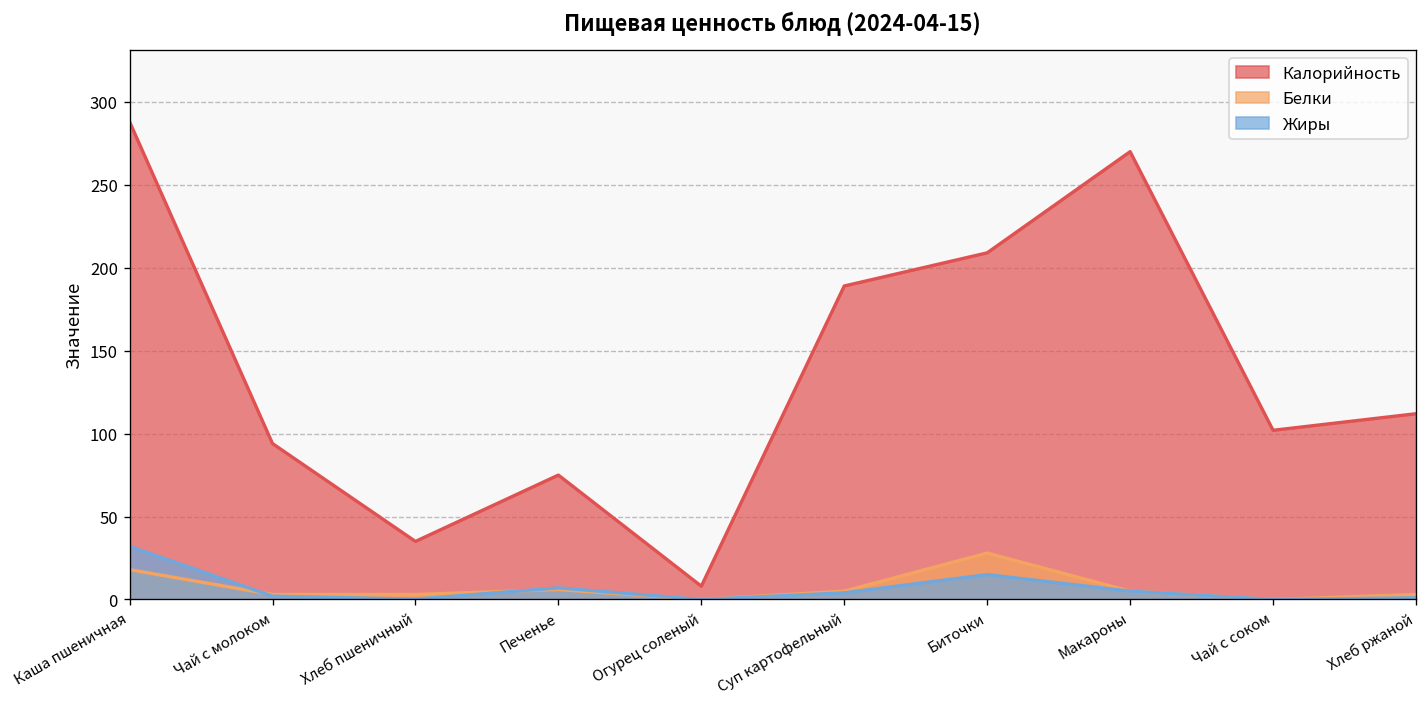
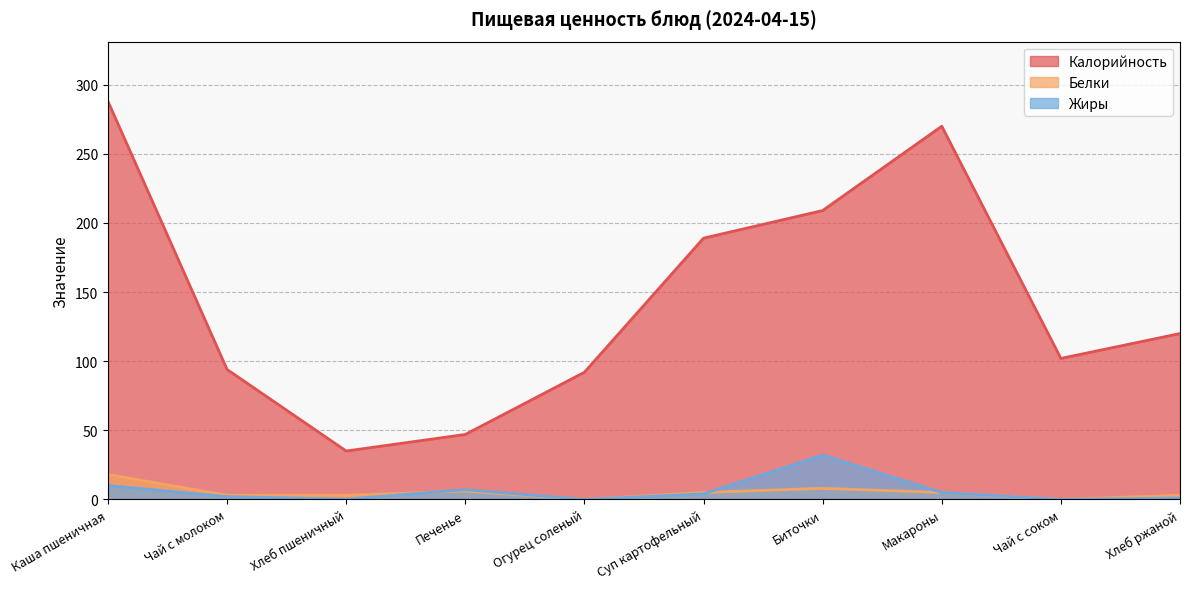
  {
    "Калорийность": {
      "Каша пшеничная": 288,
      "Чай с молоком": 94,
      "Хлеб пшеничный": 35,
-     "Печенье": 75,
-     "Огурец соленый": 8,
+     "Печенье": 47,
+     "Огурец соленый": 92,
      "Суп картофельный": 189,
      "Биточки": 209,
      "Макароны": 270,
      "Чай с соком": 102,
-     "Хлеб ржаной": 112
+     "Хлеб ржаной": 120
    },
    "Белки": {
      "Каша пшеничная": 18,
      "Хлеб пшеничный": 3,
-     "Биточки": 28,
+     "Биточки": 8,
      "Хлеб ржаной": 3
    },
    "Жиры": {
-     "Каша пшеничная": 32,
+     "Каша пшеничная": 10,
      "Хлеб пшеничный": 0,
-     "Биточки": 15,
+     "Биточки": 32,
      "Хлеб ржаной": 1
    }
  }
